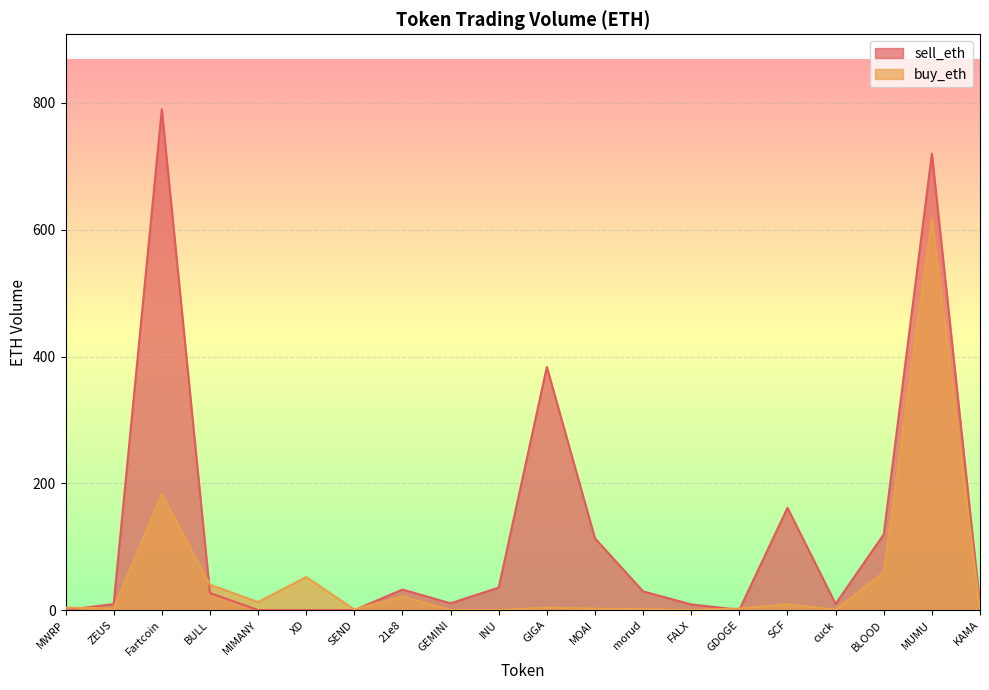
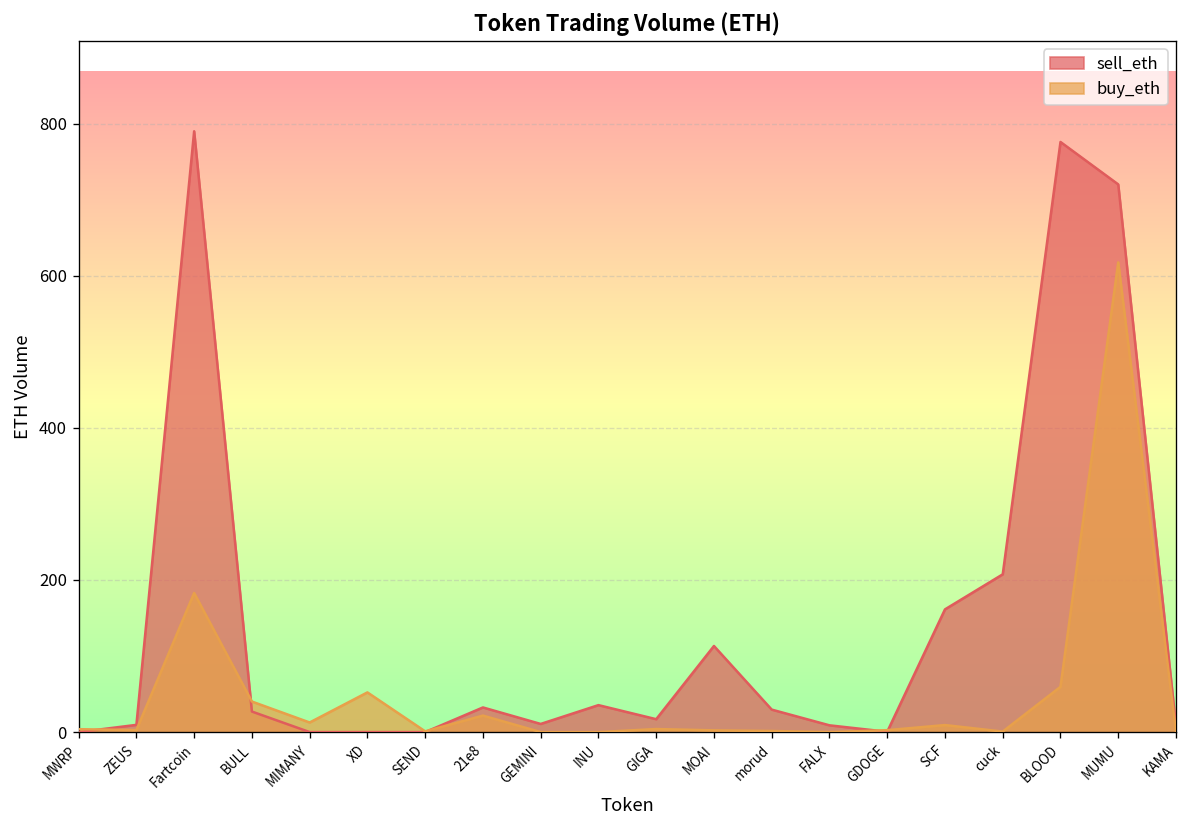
  {
    "sell_eth": {
      "ZEUS": 10,
      "Fartcoin": 790,
      "BULL": 30,
      "MIMANY": 0,
      "XD": 0,
      "21e8": 30,
      "GEMINI": 10,
      "INU": 40,
-     "GIGA": 380,
+     "GIGA": 20,
      "MOAI": 110,
      "morud": 30,
      "FALX": 10,
      "SCF": 160,
-     "cuck": 10,
-     "BLOOD": 120,
+     "cuck": 210,
+     "BLOOD": 780,
      "MUMU": 720,
      "KAMA": 10
    },
    "buy_eth": {
      "ZEUS": 0,
      "Fartcoin": 180,
      "BULL": 40,
      "MIMANY": 10,
      "XD": 50,
      "21e8": 20,
      "GEMINI": 0,
      "INU": 0,
      "GIGA": 0,
      "MOAI": 0,
      "morud": 0,
      "FALX": 0,
      "SCF": 10,
      "cuck": 0,
      "BLOOD": 60,
      "MUMU": 620,
      "KAMA": 0
    }
  }
